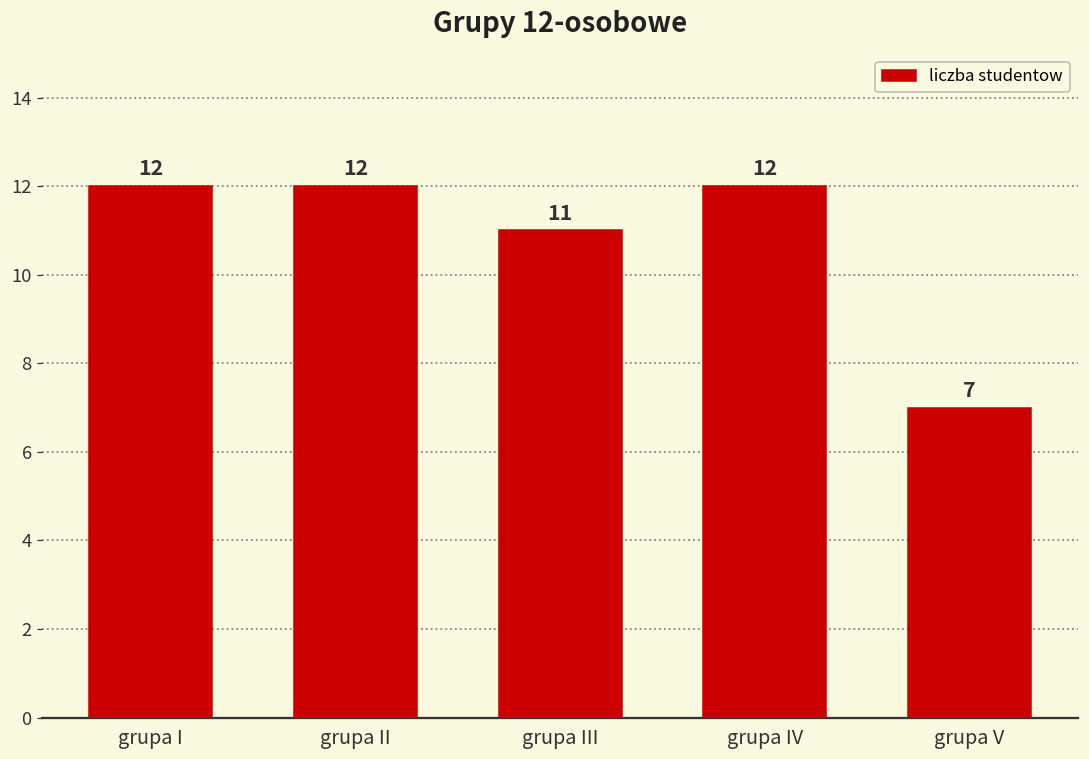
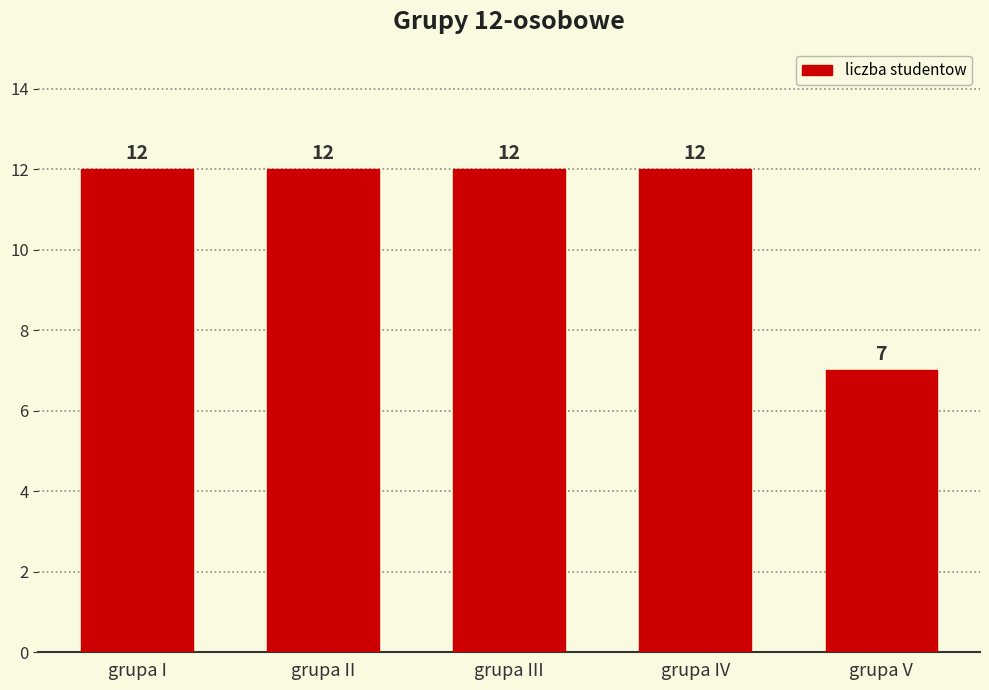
  {
    "grupa I": 12,
    "grupa II": 12,
-   "grupa III": 11,
+   "grupa III": 12,
    "grupa IV": 12,
    "grupa V": 7
  }
